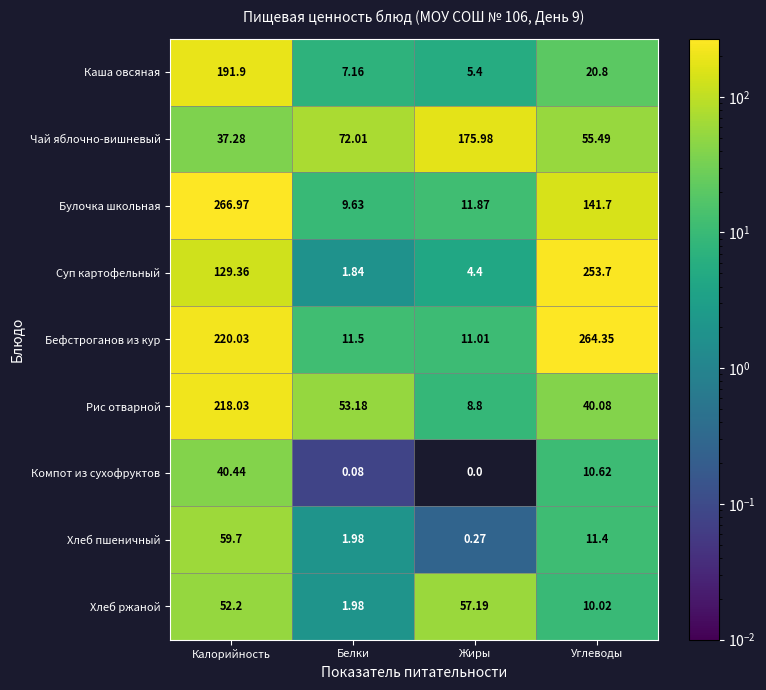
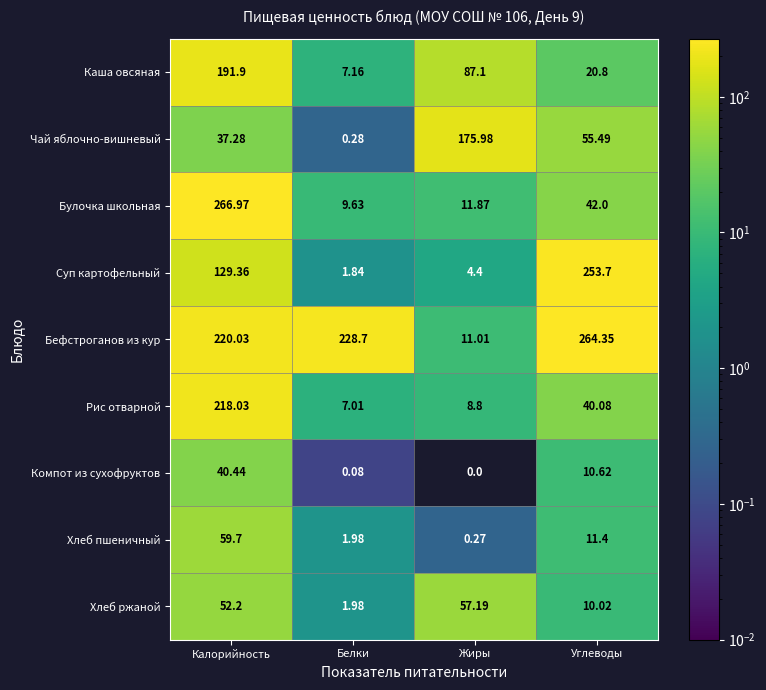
  {
    "Каша овсяная": {
      "Калорийность": 191.9,
      "Белки": 7.16,
-     "Жиры": 5.4,
+     "Жиры": 87.1,
      "Углеводы": 20.8
    },
    "Чай яблочно-вишневый": {
      "Калорийность": 37.28,
-     "Белки": 72.01,
+     "Белки": 0.28,
      "Жиры": 175.98,
      "Углеводы": 55.49
    },
    "Булочка школьная": {
      "Калорийность": 266.97,
      "Белки": 9.63,
      "Жиры": 11.87,
-     "Углеводы": 141.7
+     "Углеводы": 42.0
    },
    "Суп картофельный": {
      "Калорийность": 129.36,
      "Белки": 1.84,
      "Жиры": 4.4,
      "Углеводы": 253.7
    },
    "Бефстроганов из кур": {
      "Калорийность": 220.03,
-     "Белки": 11.5,
+     "Белки": 228.7,
      "Жиры": 11.01,
      "Углеводы": 264.35
    },
    "Рис отварной": {
      "Калорийность": 218.03,
-     "Белки": 53.18,
+     "Белки": 7.01,
      "Жиры": 8.8,
      "Углеводы": 40.08
    },
    "Компот из сухофруктов": {
      "Калорийность": 40.44,
      "Белки": 0.08,
      "Жиры": 0.0,
      "Углеводы": 10.62
    },
    "Хлеб пшеничный": {
      "Калорийность": 59.7,
      "Белки": 1.98,
      "Жиры": 0.27,
      "Углеводы": 11.4
    },
    "Хлеб ржаной": {
      "Калорийность": 52.2,
      "Белки": 1.98,
      "Жиры": 57.19,
      "Углеводы": 10.02
    }
  }
